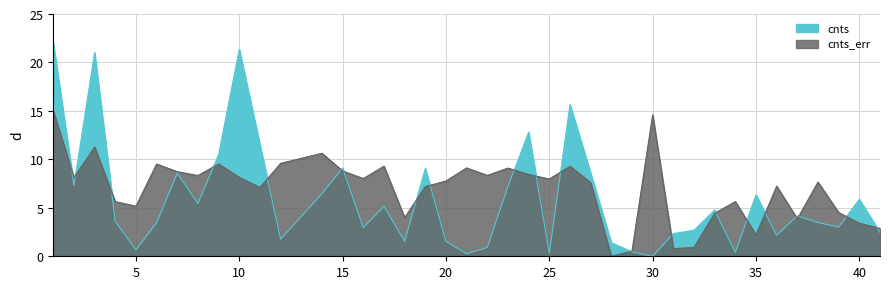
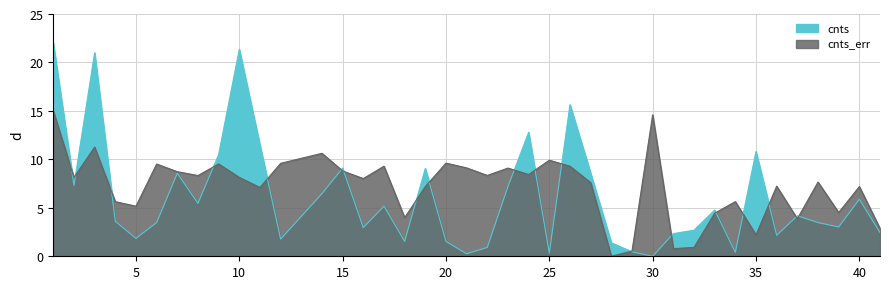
  {
    "cnts": {
-     "5": 1,
+     "5": 2,
      "10": 21,
      "15": 9,
      "20": 2,
      "25": 0,
      "30": 0,
-     "35": 6,
+     "35": 11,
      "40": 6
    },
    "cnts_err": {
      "5": 5,
      "10": 8,
      "15": 9,
-     "20": 8,
-     "25": 8,
+     "20": 10,
+     "25": 10,
      "30": 15,
      "35": 2,
-     "40": 3
+     "40": 7
    }
  }
